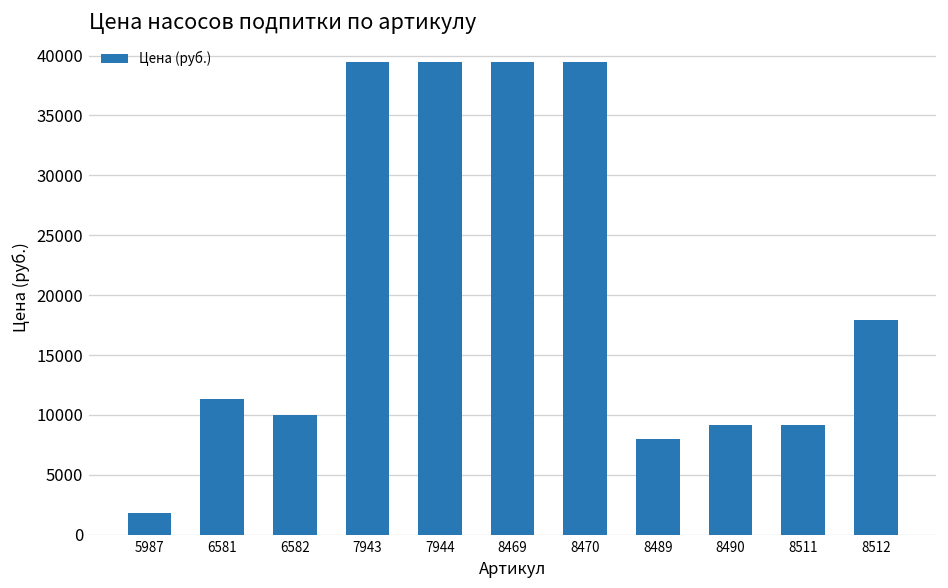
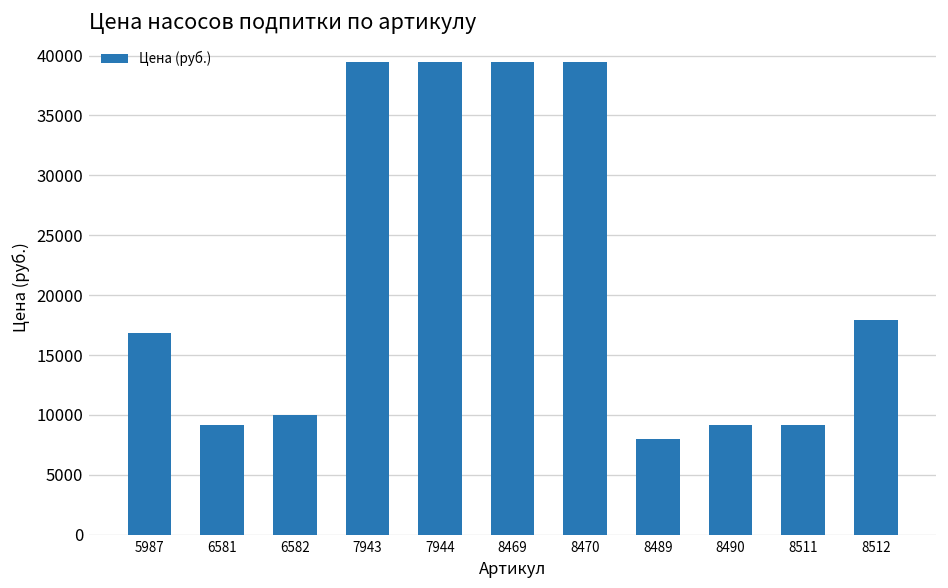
  {
-   "5987": 2000,
-   "6581": 11000,
+   "5987": 17000,
+   "6581": 9000,
    "6582": 10000,
    "7943": 39000,
    "7944": 39000,
    "8469": 39000,
    "8470": 39000,
    "8489": 8000,
    "8490": 9000,
    "8511": 9000,
    "8512": 18000
  }
